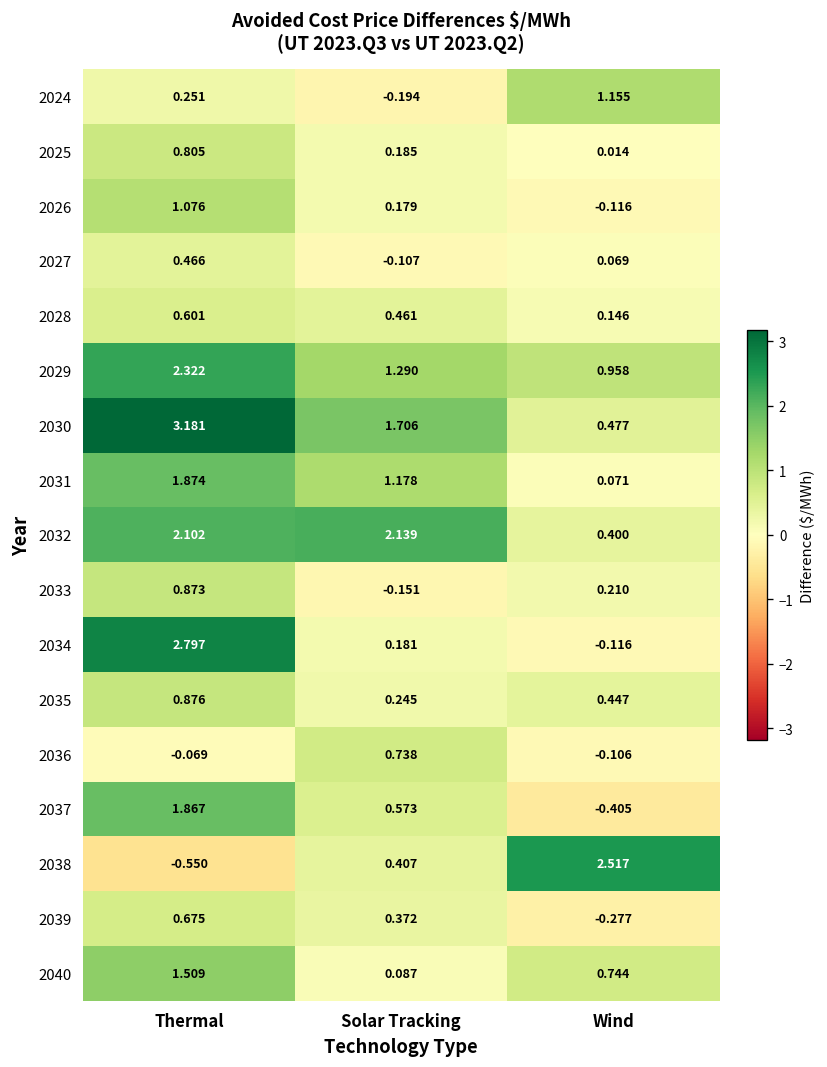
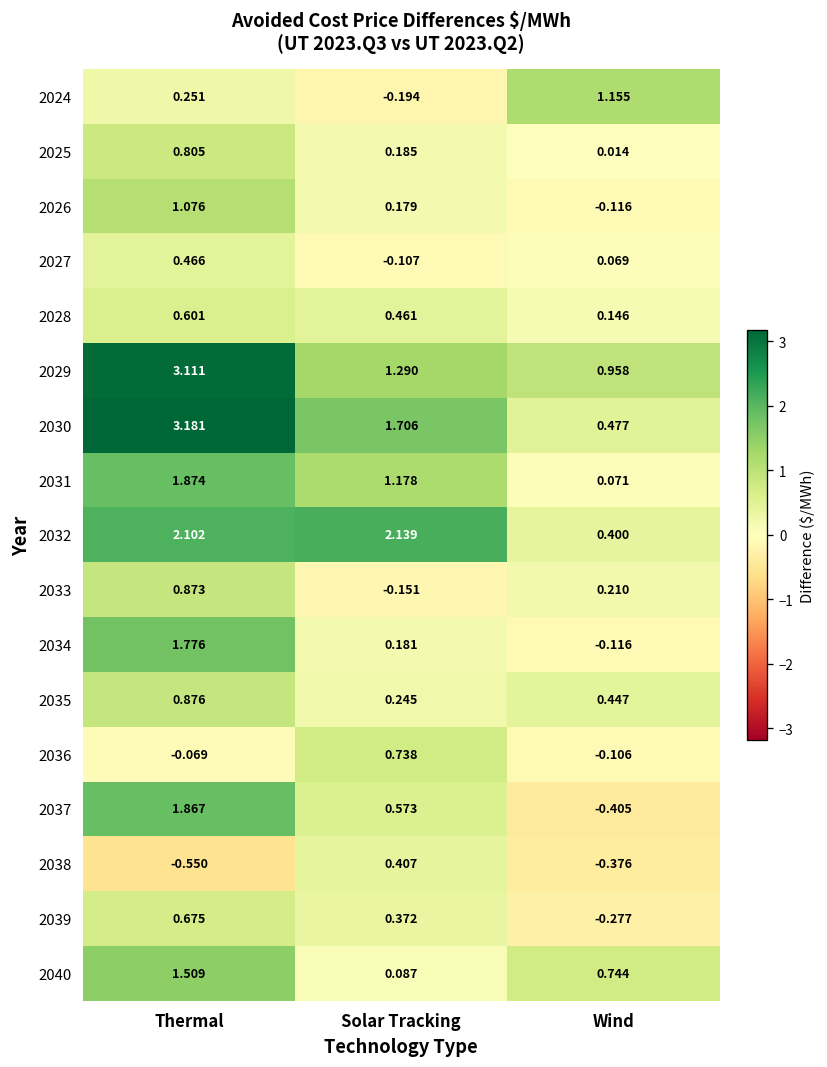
  {
    "2024": {
      "Thermal": 0.251,
      "Solar Tracking": -0.194,
      "Wind": 1.155
    },
    "2025": {
      "Thermal": 0.805,
      "Solar Tracking": 0.185,
      "Wind": 0.014
    },
    "2026": {
      "Thermal": 1.076,
      "Solar Tracking": 0.179,
      "Wind": -0.116
    },
    "2027": {
      "Thermal": 0.466,
      "Solar Tracking": -0.107,
      "Wind": 0.069
    },
    "2028": {
      "Thermal": 0.601,
      "Solar Tracking": 0.461,
      "Wind": 0.146
    },
    "2029": {
-     "Thermal": 2.322,
+     "Thermal": 3.111,
      "Solar Tracking": 1.290,
      "Wind": 0.958
    },
    "2030": {
      "Thermal": 3.181,
      "Solar Tracking": 1.706,
      "Wind": 0.477
    },
    "2031": {
      "Thermal": 1.874,
      "Solar Tracking": 1.178,
      "Wind": 0.071
    },
    "2032": {
      "Thermal": 2.102,
      "Solar Tracking": 2.139,
      "Wind": 0.400
    },
    "2033": {
      "Thermal": 0.873,
      "Solar Tracking": -0.151,
      "Wind": 0.210
    },
    "2034": {
-     "Thermal": 2.797,
+     "Thermal": 1.776,
      "Solar Tracking": 0.181,
      "Wind": -0.116
    },
    "2035": {
      "Thermal": 0.876,
      "Solar Tracking": 0.245,
      "Wind": 0.447
    },
    "2036": {
      "Thermal": -0.069,
      "Solar Tracking": 0.738,
      "Wind": -0.106
    },
    "2037": {
      "Thermal": 1.867,
      "Solar Tracking": 0.573,
      "Wind": -0.405
    },
    "2038": {
      "Thermal": -0.550,
      "Solar Tracking": 0.407,
-     "Wind": 2.517
+     "Wind": -0.376
    },
    "2039": {
      "Thermal": 0.675,
      "Solar Tracking": 0.372,
      "Wind": -0.277
    },
    "2040": {
      "Thermal": 1.509,
      "Solar Tracking": 0.087,
      "Wind": 0.744
    }
  }
